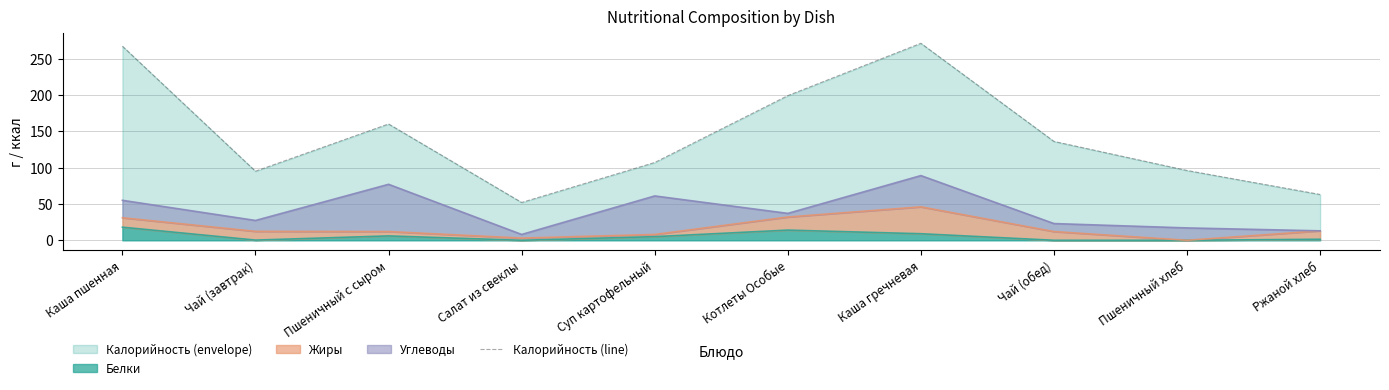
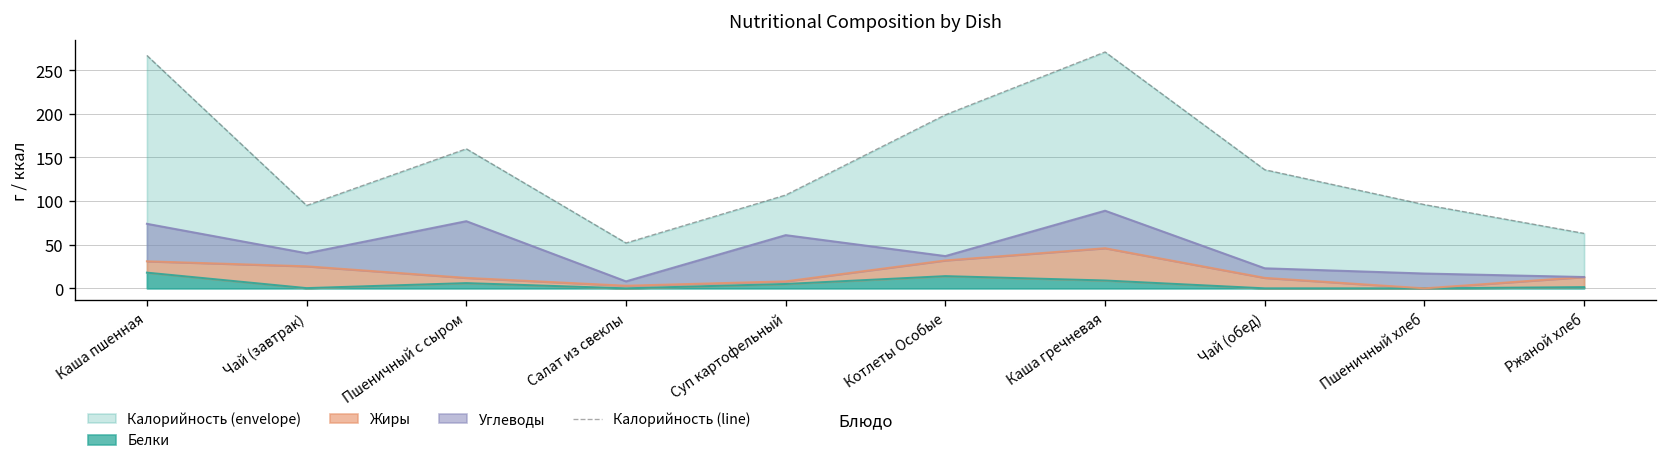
  {
    "Жиры": {
      "Каша пшенная": 10,
-     "Чай (завтрак)": 10,
+     "Чай (завтрак)": 30,
      "Пшеничный с сыром": 10,
      "Котлеты Особые": 20,
      "Каша гречневая": 40,
      "Чай (обед)": 10
    },
    "Углеводы": {
-     "Каша пшенная": 20,
+     "Каша пшенная": 40,
      "Чай (завтрак)": 10,
      "Пшеничный с сыром": 70,
      "Салат из свеклы": 10,
      "Суп картофельный": 50,
      "Котлеты Особые": 10,
      "Каша гречневая": 40,
      "Чай (обед)": 10,
      "Пшеничный хлеб": 20
    }
  }
